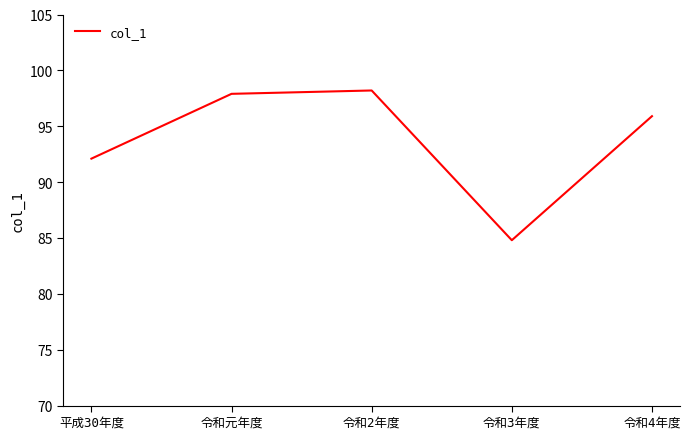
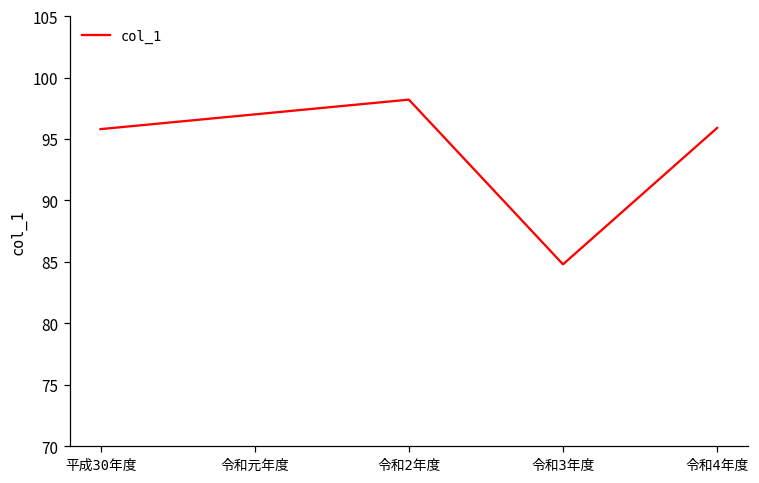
  {
-   "平成30年度": 92.1,
-   "令和元年度": 97.9,
+   "平成30年度": 95.8,
+   "令和元年度": 97.0,
    "令和2年度": 98.2,
    "令和3年度": 84.8,
    "令和4年度": 95.9
  }
